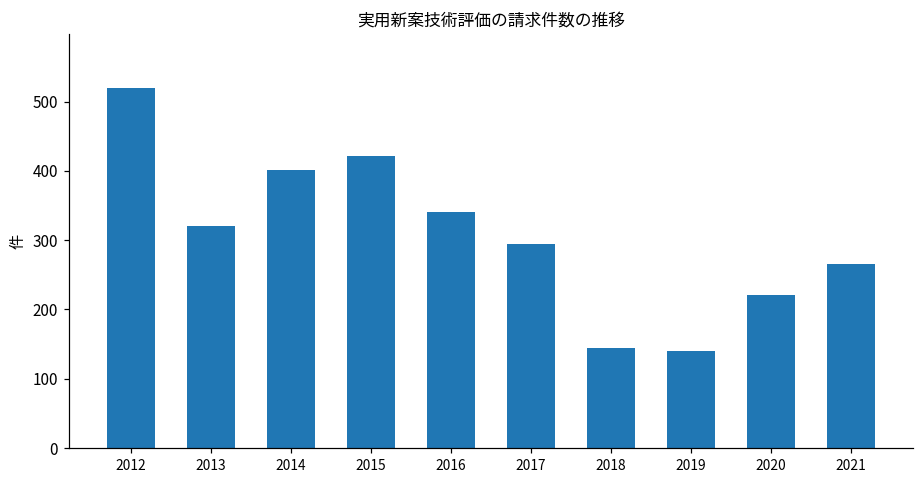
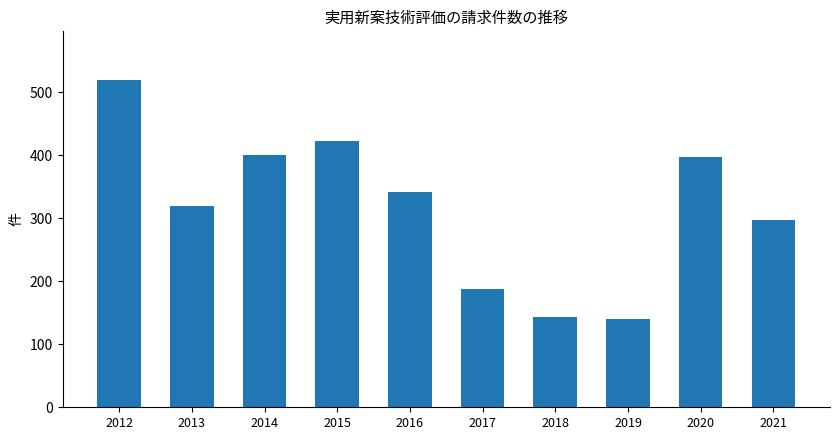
  {
    "2012": 520,
    "2013": 320,
    "2014": 400,
    "2015": 420,
    "2016": 340,
-   "2017": 300,
+   "2017": 190,
    "2018": 140,
    "2019": 140,
-   "2020": 220,
-   "2021": 270
+   "2020": 400,
+   "2021": 300
  }
